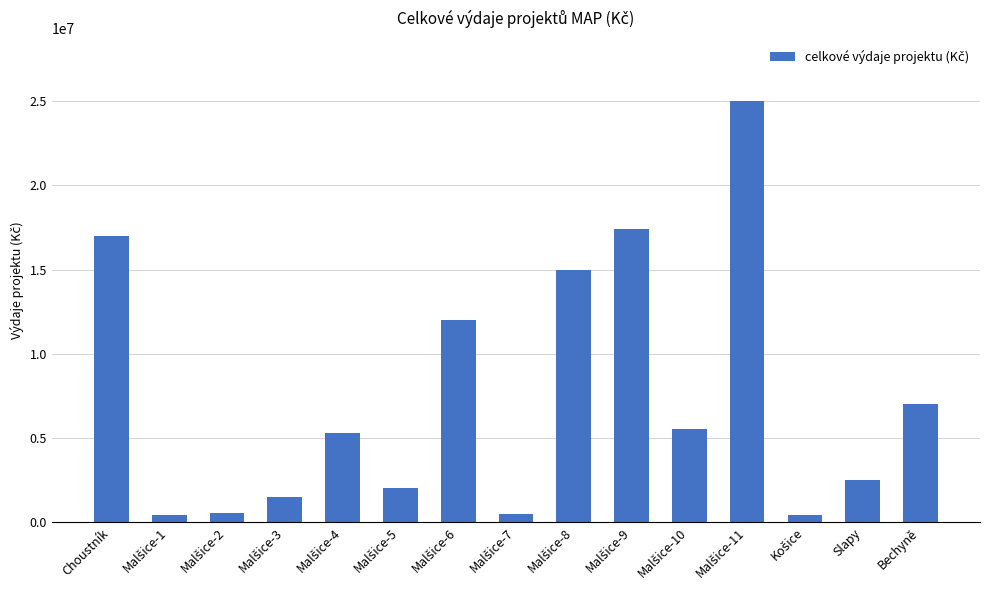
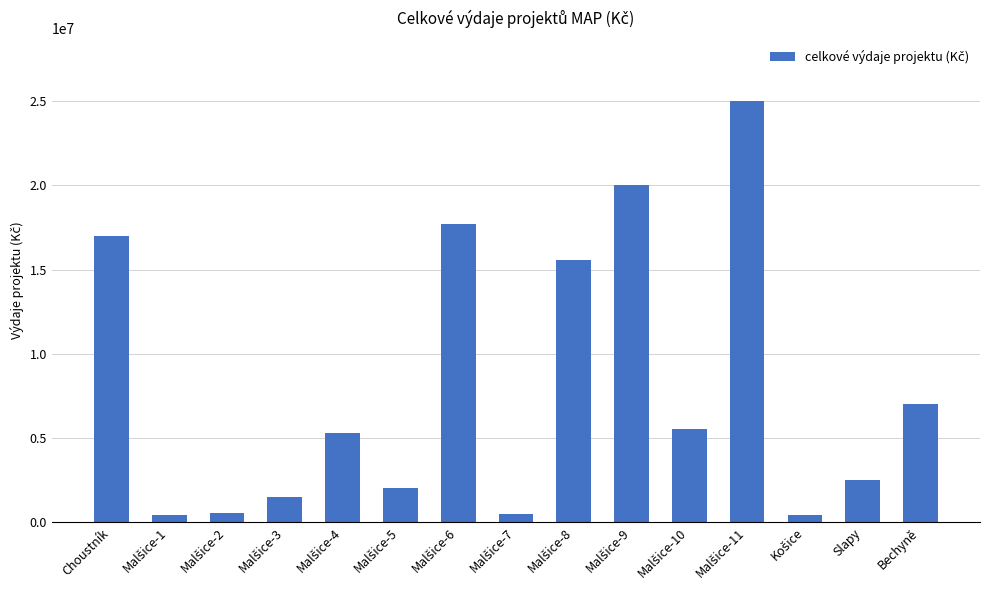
  {
    "Choustník": 17000000,
    "Malšice-1": 400000,
    "Malšice-2": 500000,
    "Malšice-3": 1500000,
    "Malšice-4": 5300000,
    "Malšice-5": 2000000,
-   "Malšice-6": 12000000,
+   "Malšice-6": 17700000,
    "Malšice-7": 500000,
-   "Malšice-8": 15000000,
-   "Malšice-9": 17400000,
+   "Malšice-8": 15500000,
+   "Malšice-9": 20000000,
    "Malšice-10": 5500000,
    "Malšice-11": 25000000,
    "Košice": 400000,
    "Slapy": 2500000,
    "Bechyně": 7000000
  }
